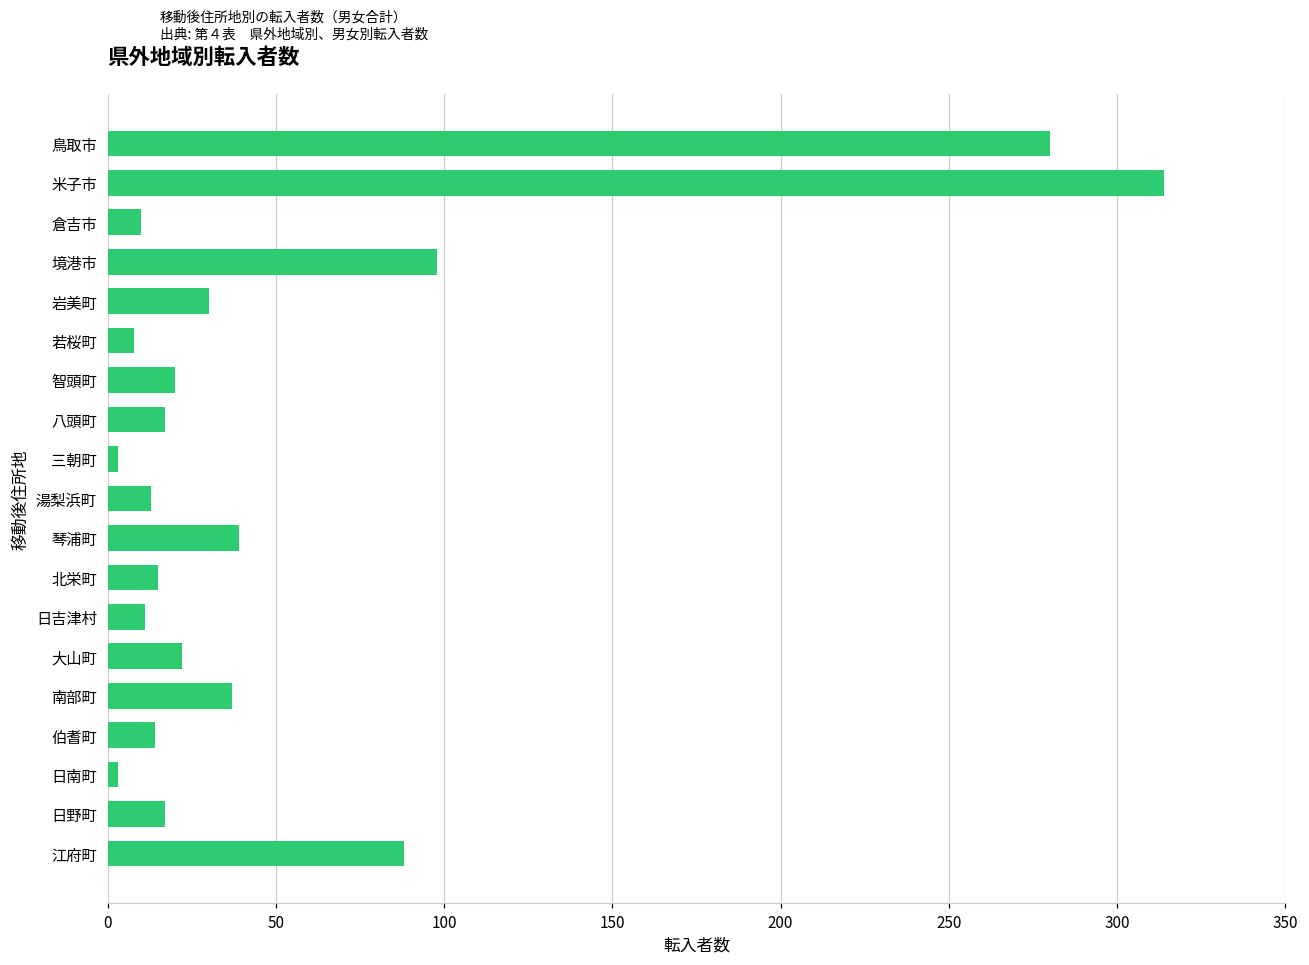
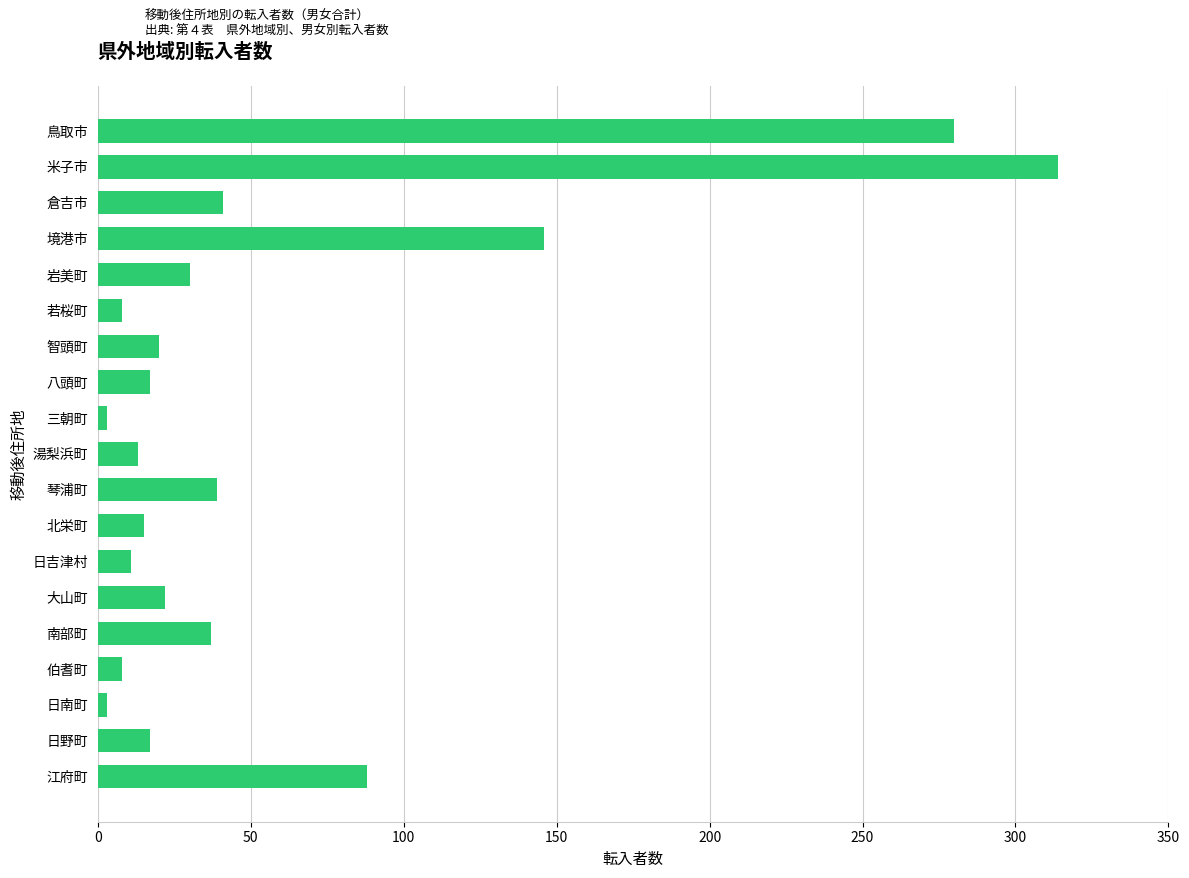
  {
    "鳥取市": 280,
    "米子市": 314,
-   "倉吉市": 10,
-   "境港市": 98,
+   "倉吉市": 41,
+   "境港市": 146,
    "岩美町": 30,
    "若桜町": 8,
    "智頭町": 20,
    "八頭町": 17,
    "三朝町": 3,
    "湯梨浜町": 13,
    "琴浦町": 39,
    "北栄町": 15,
    "日吉津村": 11,
    "大山町": 22,
    "南部町": 37,
-   "伯耆町": 14,
+   "伯耆町": 8,
    "日南町": 3,
    "日野町": 17,
    "江府町": 88
  }
